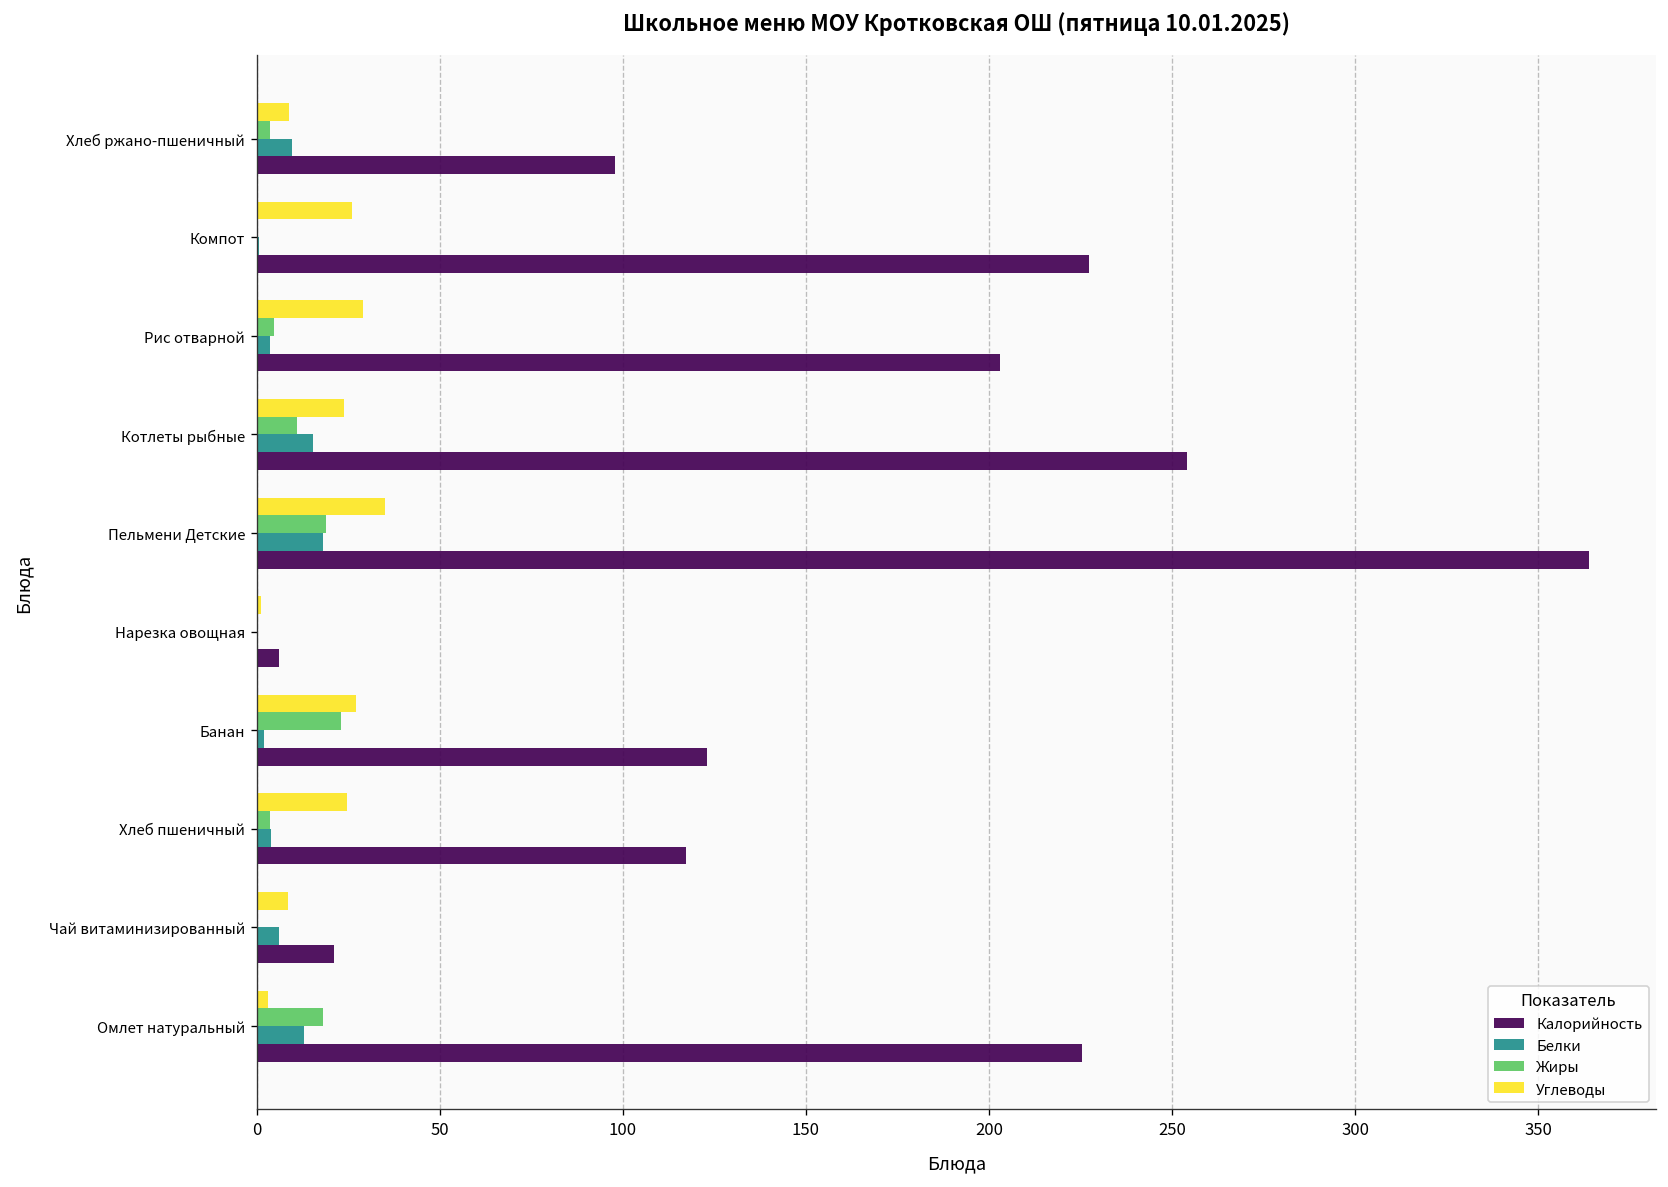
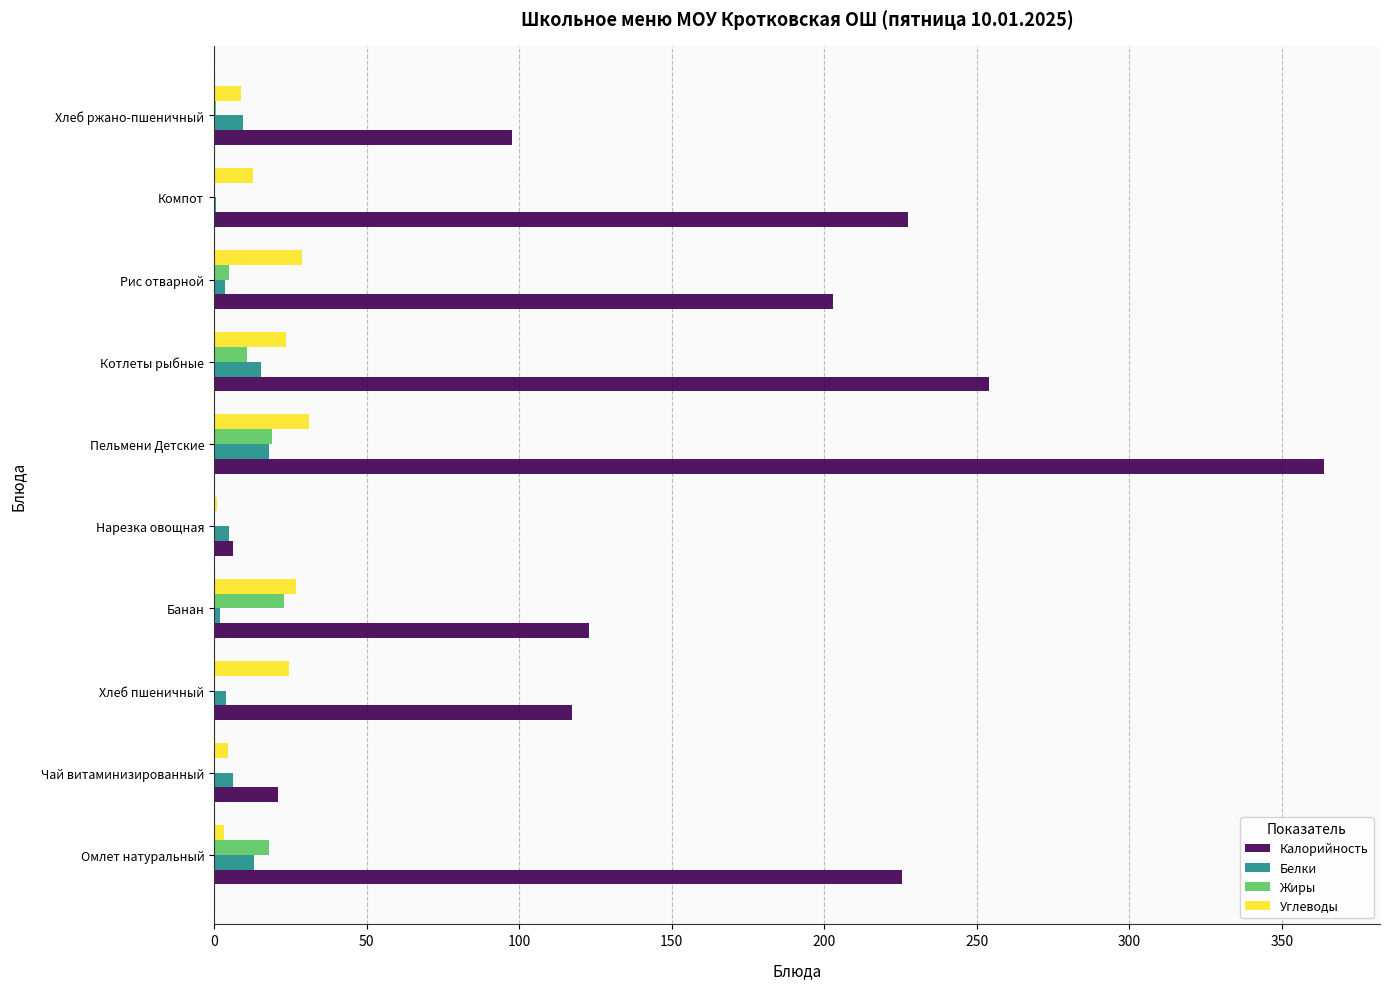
  {
    "Калорийность": {
      "Хлеб ржано-пшеничный": 98,
      "Компот": 227,
      "Рис отварной": 203,
      "Котлеты рыбные": 254,
      "Пельмени Детские": 364,
      "Нарезка овощная": 6,
      "Банан": 123,
      "Хлеб пшеничный": 117,
      "Чай витаминизированный": 21,
      "Омлет натуральный": 226
    },
    "Белки": {
      "Хлеб ржано-пшеничный": 10,
      "Рис отварной": 4,
      "Котлеты рыбные": 15,
      "Пельмени Детские": 18,
-     "Нарезка овощная": 0,
+     "Нарезка овощная": 5,
      "Банан": 2,
      "Хлеб пшеничный": 4,
      "Чай витаминизированный": 6,
      "Омлет натуральный": 13
    },
    "Жиры": {
-     "Хлеб ржано-пшеничный": 4,
+     "Хлеб ржано-пшеничный": 1,
      "Рис отварной": 5,
      "Котлеты рыбные": 11,
      "Пельмени Детские": 19,
      "Нарезка овощная": 0,
      "Банан": 23,
-     "Хлеб пшеничный": 4,
+     "Хлеб пшеничный": 0,
      "Омлет натуральный": 18
    },
    "Углеводы": {
      "Хлеб ржано-пшеничный": 9,
-     "Компот": 26,
+     "Компот": 13,
      "Рис отварной": 29,
      "Котлеты рыбные": 24,
-     "Пельмени Детские": 35,
+     "Пельмени Детские": 31,
      "Нарезка овощная": 1,
      "Банан": 27,
      "Хлеб пшеничный": 25,
-     "Чай витаминизированный": 9,
+     "Чай витаминизированный": 5,
      "Омлет натуральный": 3
    }
  }
